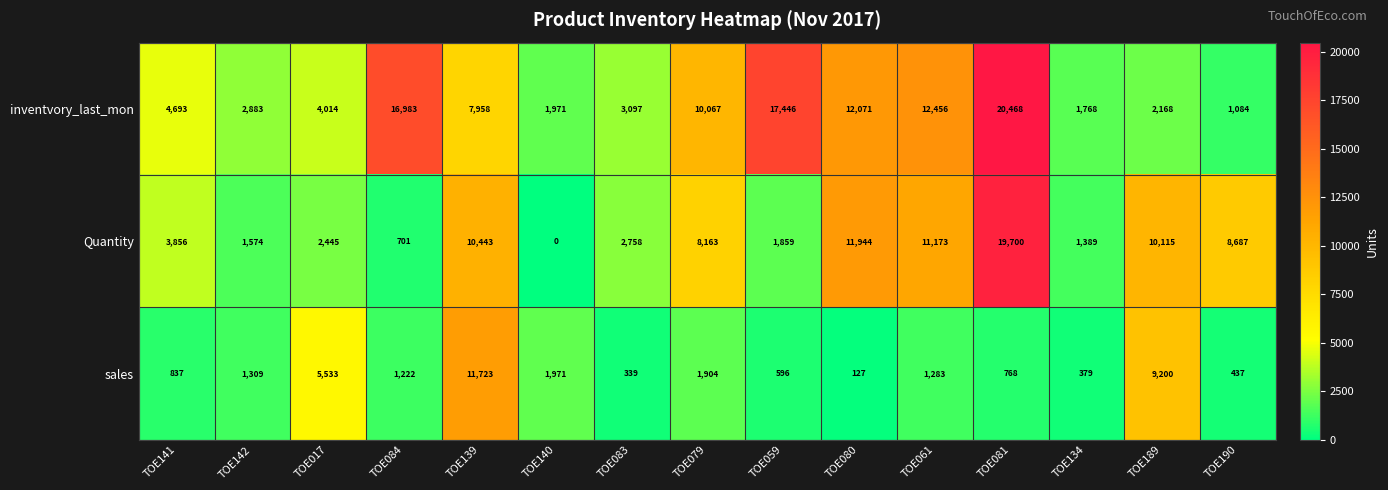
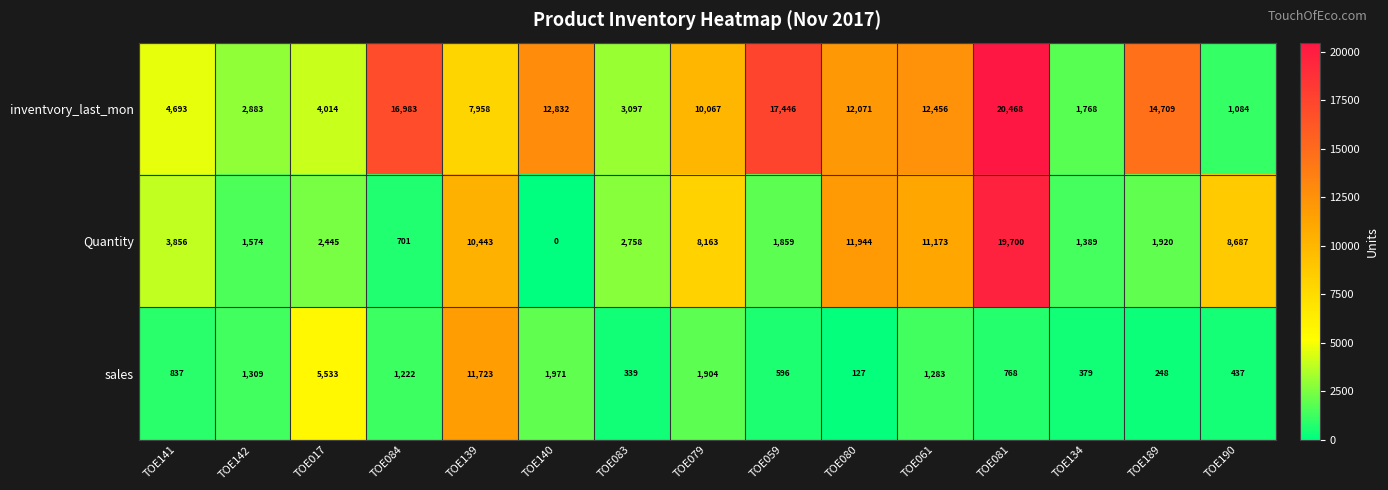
  {
    "inventvory_last_mon": {
      "TOE141": "4,693",
      "TOE142": "2,883",
      "TOE017": "4,014",
      "TOE084": "16,983",
      "TOE139": "7,958",
-     "TOE140": "1,971",
+     "TOE140": "12,832",
      "TOE083": "3,097",
      "TOE079": "10,067",
      "TOE059": "17,446",
      "TOE080": "12,071",
      "TOE061": "12,456",
      "TOE081": "20,468",
      "TOE134": "1,768",
-     "TOE189": "2,168",
+     "TOE189": "14,709",
      "TOE190": "1,084"
    },
    "Quantity": {
      "TOE141": "3,856",
      "TOE142": "1,574",
      "TOE017": "2,445",
      "TOE084": "701",
      "TOE139": "10,443",
      "TOE140": "0",
      "TOE083": "2,758",
      "TOE079": "8,163",
      "TOE059": "1,859",
      "TOE080": "11,944",
      "TOE061": "11,173",
      "TOE081": "19,700",
      "TOE134": "1,389",
-     "TOE189": "10,115",
+     "TOE189": "1,920",
      "TOE190": "8,687"
    },
    "sales": {
      "TOE141": "837",
      "TOE142": "1,309",
      "TOE017": "5,533",
      "TOE084": "1,222",
      "TOE139": "11,723",
      "TOE140": "1,971",
      "TOE083": "339",
      "TOE079": "1,904",
      "TOE059": "596",
      "TOE080": "127",
      "TOE061": "1,283",
      "TOE081": "768",
      "TOE134": "379",
-     "TOE189": "9,200",
+     "TOE189": "248",
      "TOE190": "437"
    }
  }
